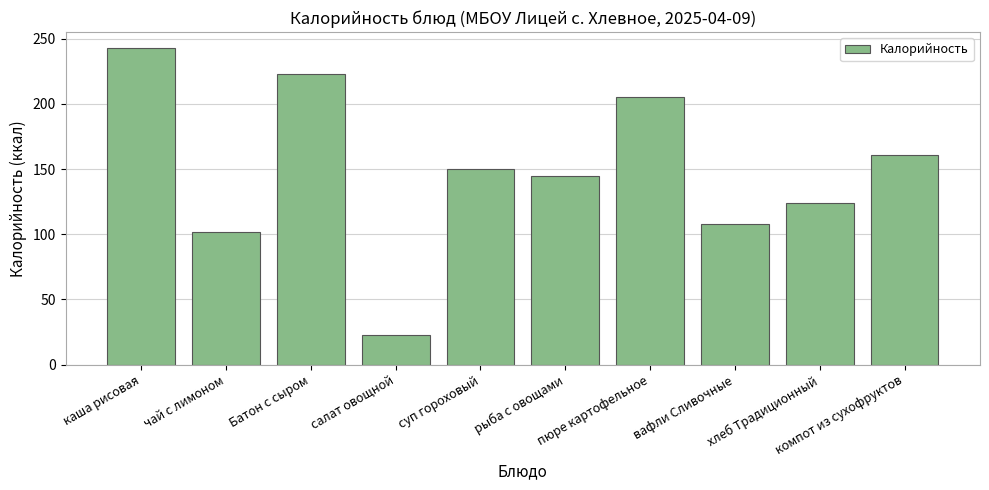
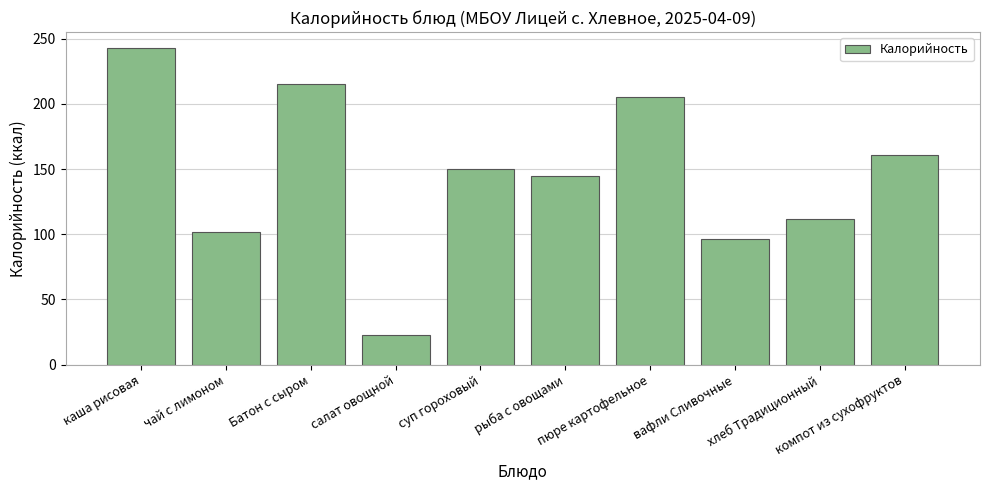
  {
    "каша рисовая": 243,
    "чай с лимоном": 102,
-   "Батон с сыром": 223,
+   "Батон с сыром": 215,
    "салат овощной": 23,
    "суп гороховый": 150,
    "рыба с овощами": 145,
    "пюре картофельное": 205,
-   "вафли Сливочные": 108,
-   "хлеб Традиционный": 124,
+   "вафли Сливочные": 96,
+   "хлеб Традиционный": 112,
    "компот из сухофруктов": 161
  }
